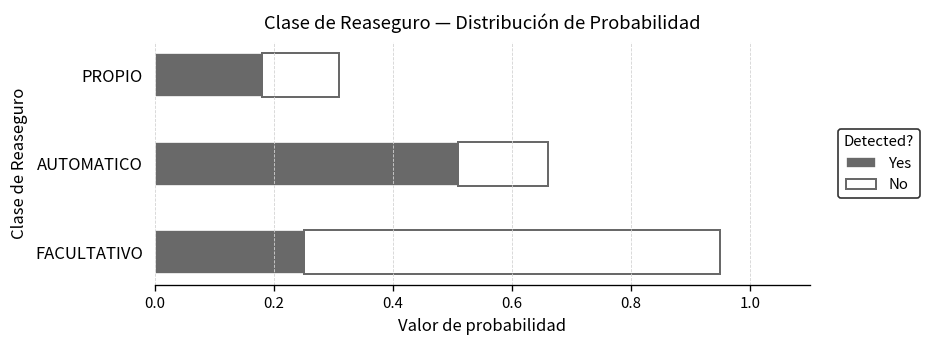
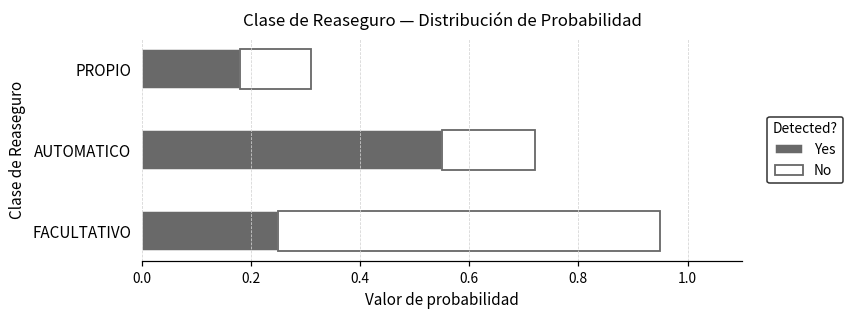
  {
    "Yes": {
      "PROPIO": 0.18,
-     "AUTOMATICO": 0.51,
+     "AUTOMATICO": 0.55,
      "FACULTATIVO": 0.25
    },
    "No": {
      "PROPIO": 0.13,
-     "AUTOMATICO": 0.15,
+     "AUTOMATICO": 0.17,
      "FACULTATIVO": 0.70
    }
  }
